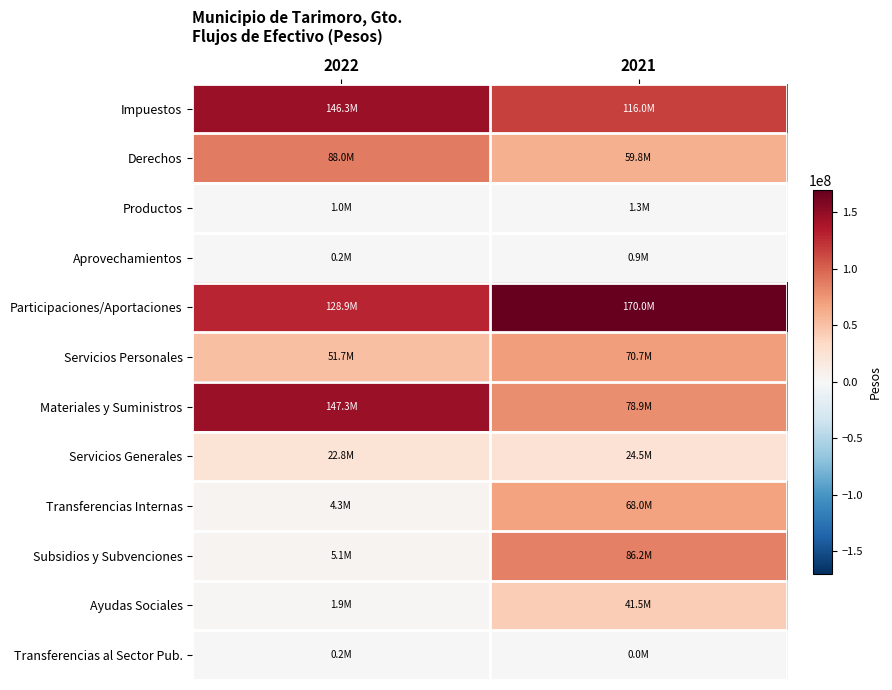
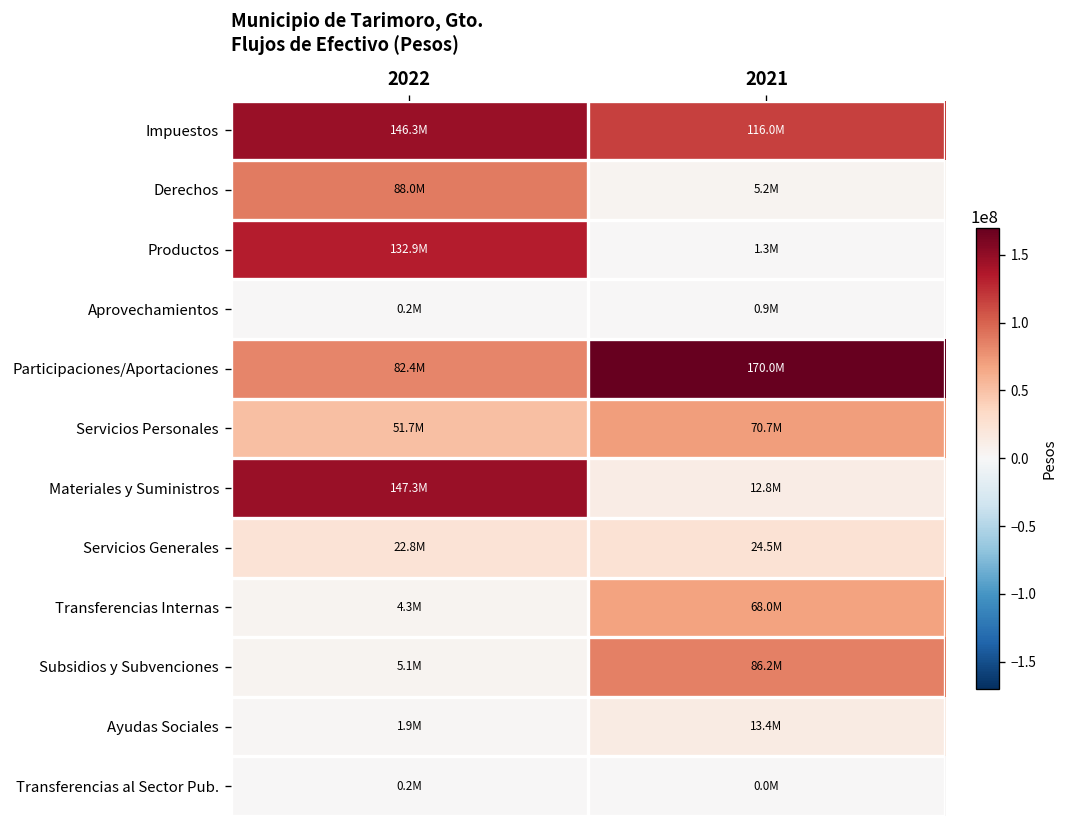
  {
    "Impuestos": {
      "2022": "146.3M",
      "2021": "116.0M"
    },
    "Derechos": {
      "2022": "88.0M",
-     "2021": "59.8M"
+     "2021": "5.2M"
    },
    "Productos": {
-     "2022": "1.0M",
+     "2022": "132.9M",
      "2021": "1.3M"
    },
    "Aprovechamientos": {
      "2022": "0.2M",
      "2021": "0.9M"
    },
    "Participaciones/Aportaciones": {
-     "2022": "128.9M",
+     "2022": "82.4M",
      "2021": "170.0M"
    },
    "Servicios Personales": {
      "2022": "51.7M",
      "2021": "70.7M"
    },
    "Materiales y Suministros": {
      "2022": "147.3M",
-     "2021": "78.9M"
+     "2021": "12.8M"
    },
    "Servicios Generales": {
      "2022": "22.8M",
      "2021": "24.5M"
    },
    "Transferencias Internas": {
      "2022": "4.3M",
      "2021": "68.0M"
    },
    "Subsidios y Subvenciones": {
      "2022": "5.1M",
      "2021": "86.2M"
    },
    "Ayudas Sociales": {
      "2022": "1.9M",
-     "2021": "41.5M"
+     "2021": "13.4M"
    },
    "Transferencias al Sector Pub.": {
      "2022": "0.2M",
      "2021": "0.0M"
    }
  }
